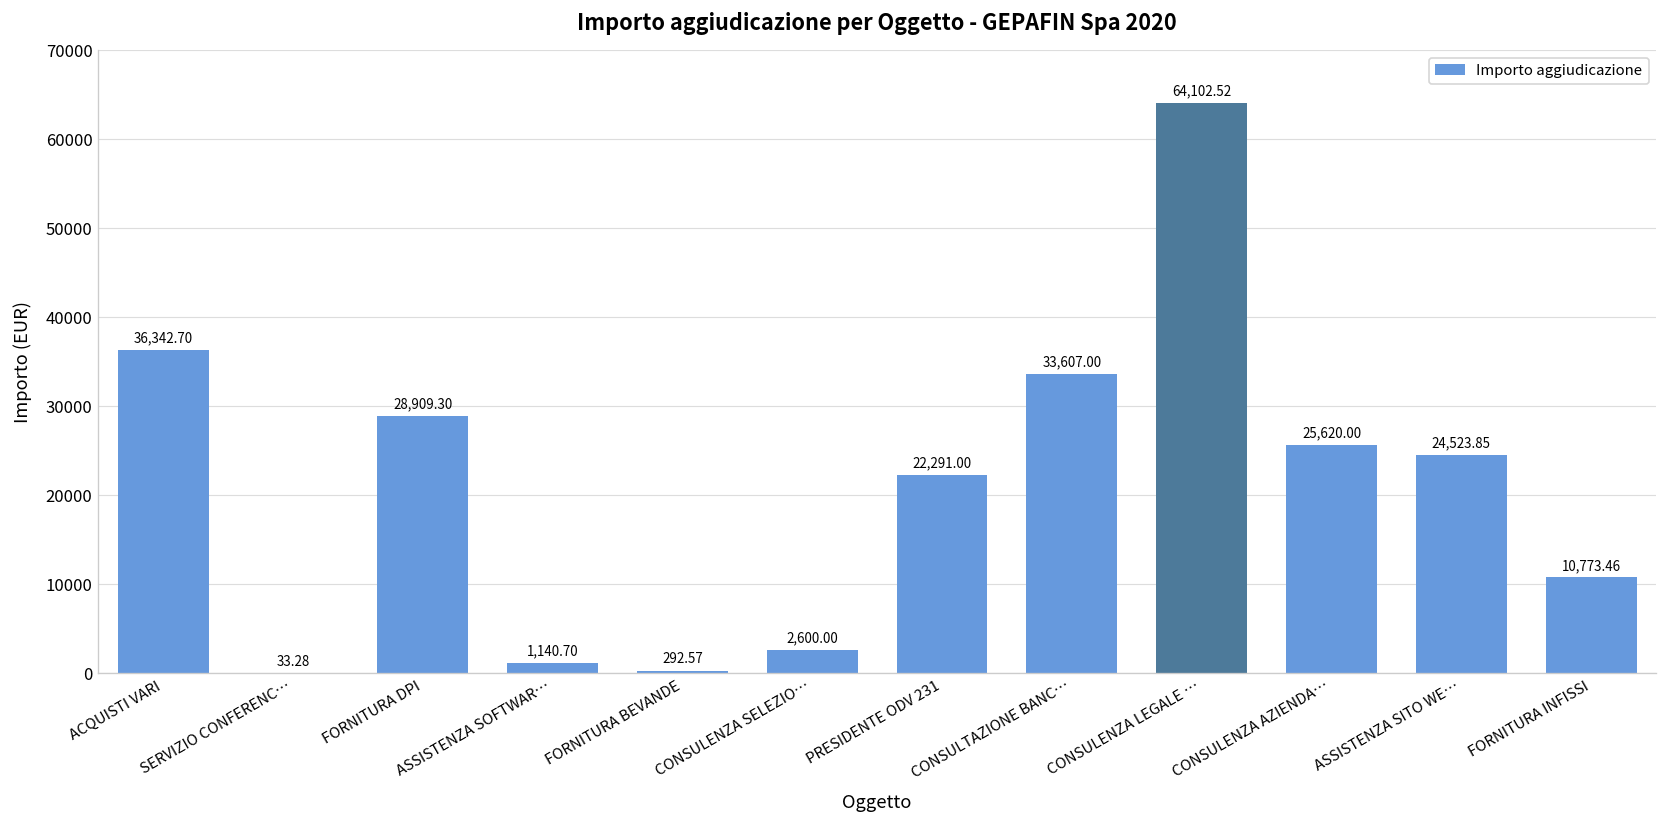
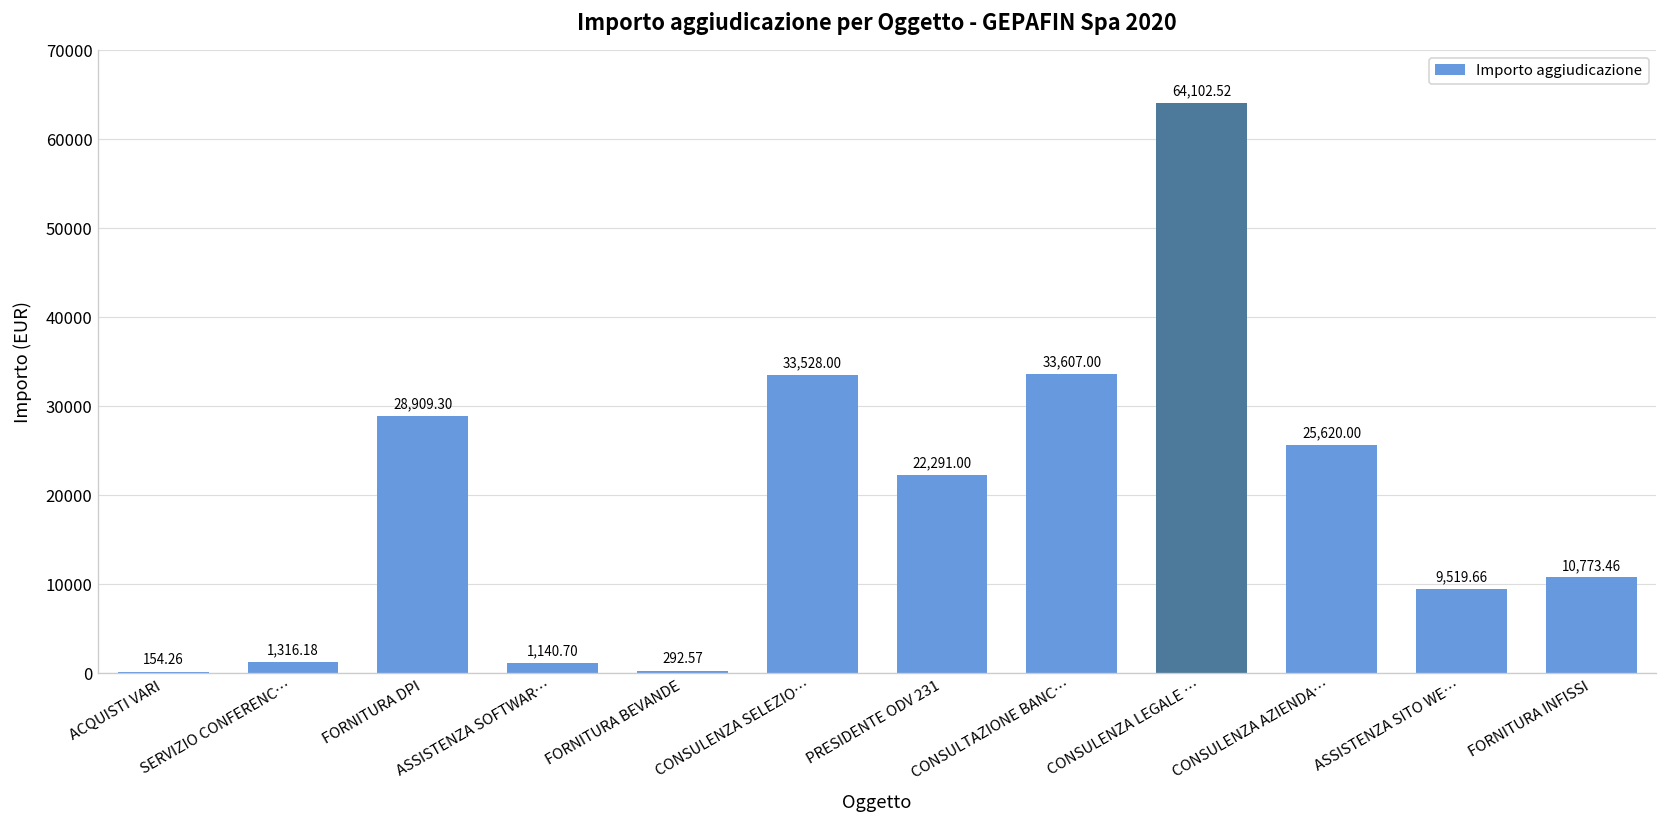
  {
-   "ACQUISTI VARI": "36,342.70",
-   "SERVIZIO CONFERENC…": "33.28",
+   "ACQUISTI VARI": "154.26",
+   "SERVIZIO CONFERENC…": "1,316.18",
    "FORNITURA DPI": "28,909.30",
    "ASSISTENZA SOFTWAR…": "1,140.70",
    "FORNITURA BEVANDE": "292.57",
-   "CONSULENZA SELEZIO…": "2,600.00",
+   "CONSULENZA SELEZIO…": "33,528.00",
    "PRESIDENTE ODV 231": "22,291.00",
    "CONSULTAZIONE BANC…": "33,607.00",
    "CONSULENZA LEGALE …": "64,102.52",
    "CONSULENZA AZIENDA…": "25,620.00",
-   "ASSISTENZA SITO WE…": "24,523.85",
+   "ASSISTENZA SITO WE…": "9,519.66",
    "FORNITURA INFISSI": "10,773.46"
  }
